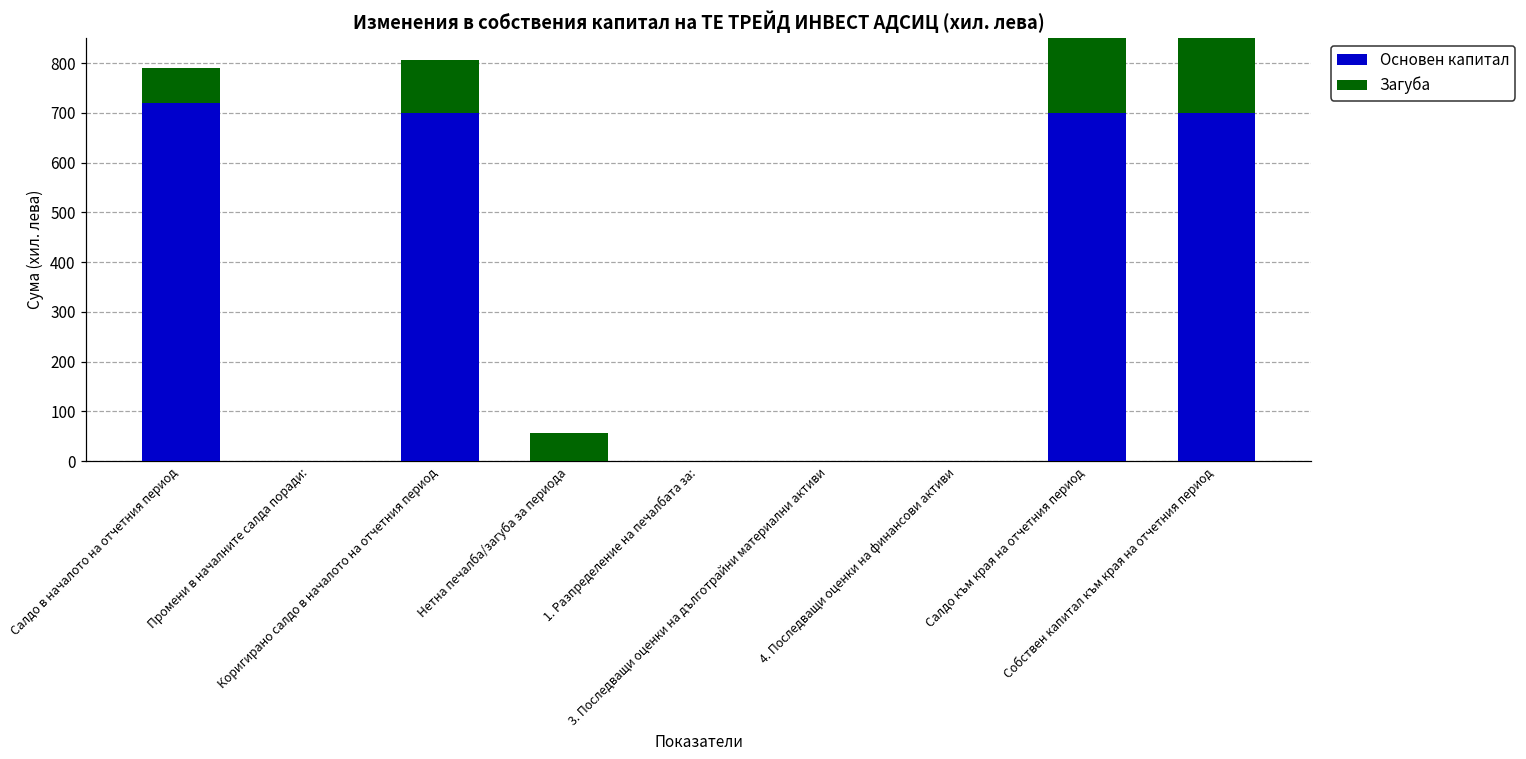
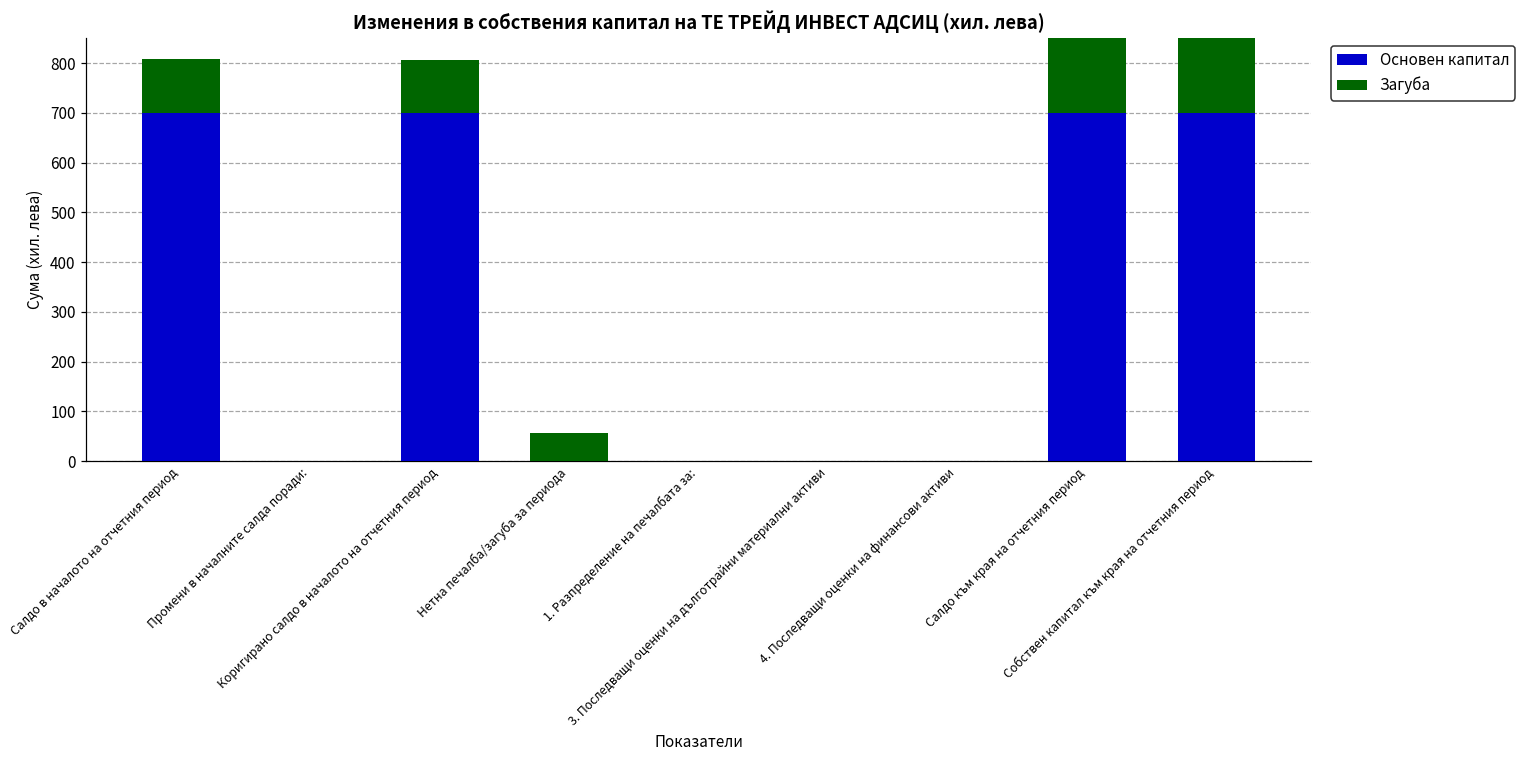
  {
    "Основен капитал": {
-     "Салдо в началото на отчетния период": 720,
+     "Салдо в началото на отчетния период": 700,
      "Промени в началните салда поради:": 0,
      "Коригирано салдо в началото на отчетния период": 700,
      "Нетна печалба/загуба за периода": 0,
      "1. Разпределение на печалбата за:": 0,
      "3. Последващи оценки на дълготрайни материални активи": 0,
      "4. Последващи оценки на финансови активи": 0,
      "Салдо към края на отчетния период": 700,
      "Собствен капитал към края на отчетния период": 700
    },
    "Загуба": {
-     "Салдо в началото на отчетния период": 70,
+     "Салдо в началото на отчетния период": 110,
      "Промени в началните салда поради:": 0,
      "Коригирано салдо в началото на отчетния период": 110,
      "Нетна печалба/загуба за периода": 60,
      "1. Разпределение на печалбата за:": 0,
      "3. Последващи оценки на дълготрайни материални активи": 0,
      "4. Последващи оценки на финансови активи": 0
    }
  }
